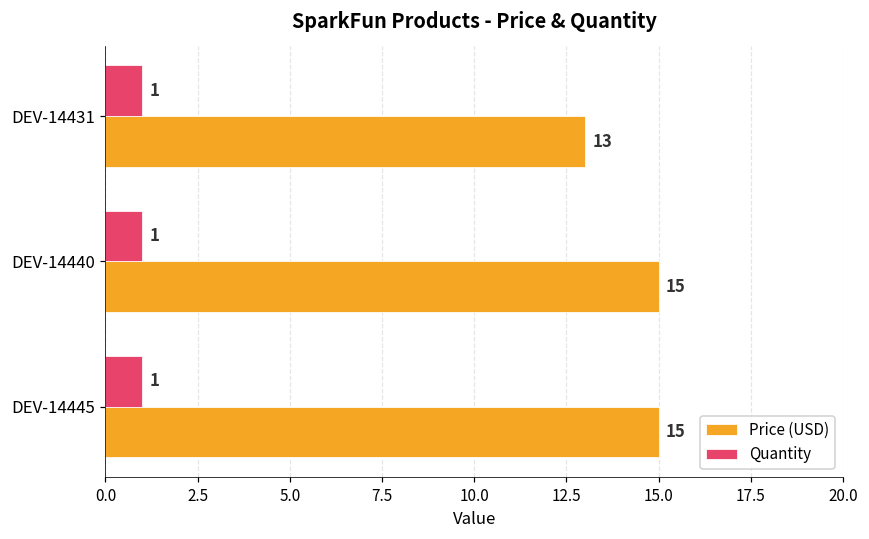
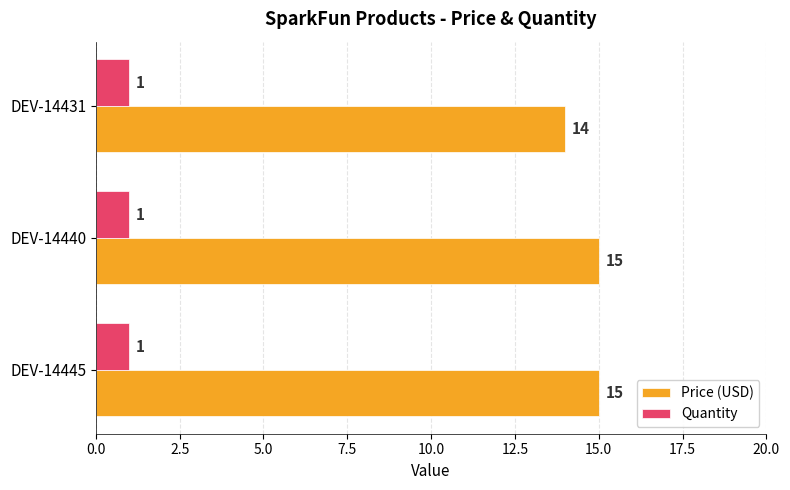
  {
    "Price (USD)": {
-     "DEV-14431": 13,
+     "DEV-14431": 14,
      "DEV-14440": 15,
      "DEV-14445": 15
    },
    "Quantity": {
      "DEV-14431": 1,
      "DEV-14440": 1,
      "DEV-14445": 1
    }
  }
